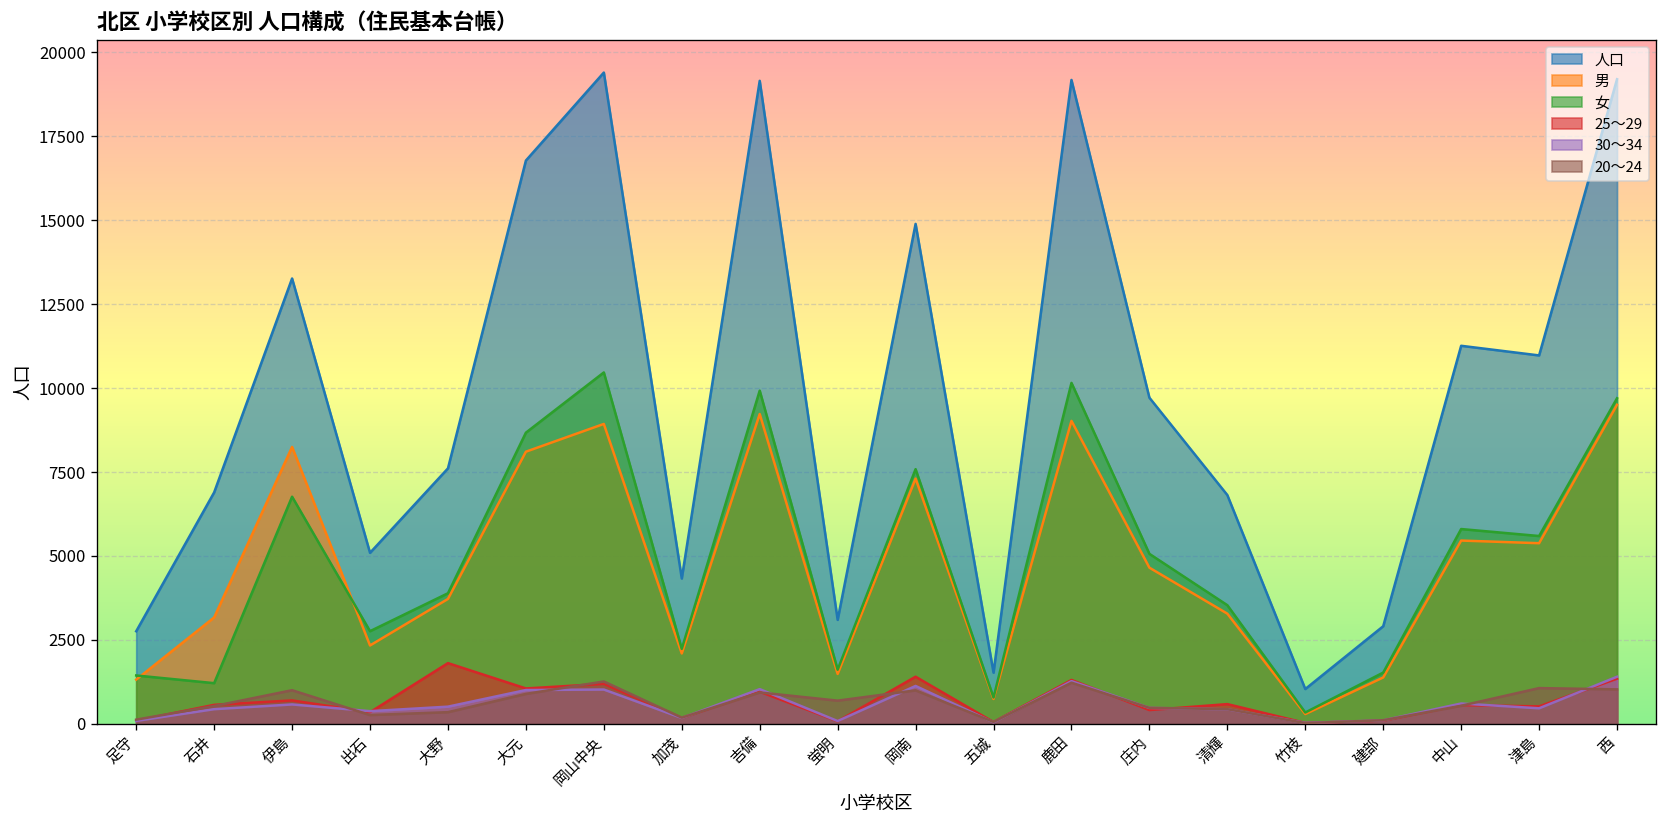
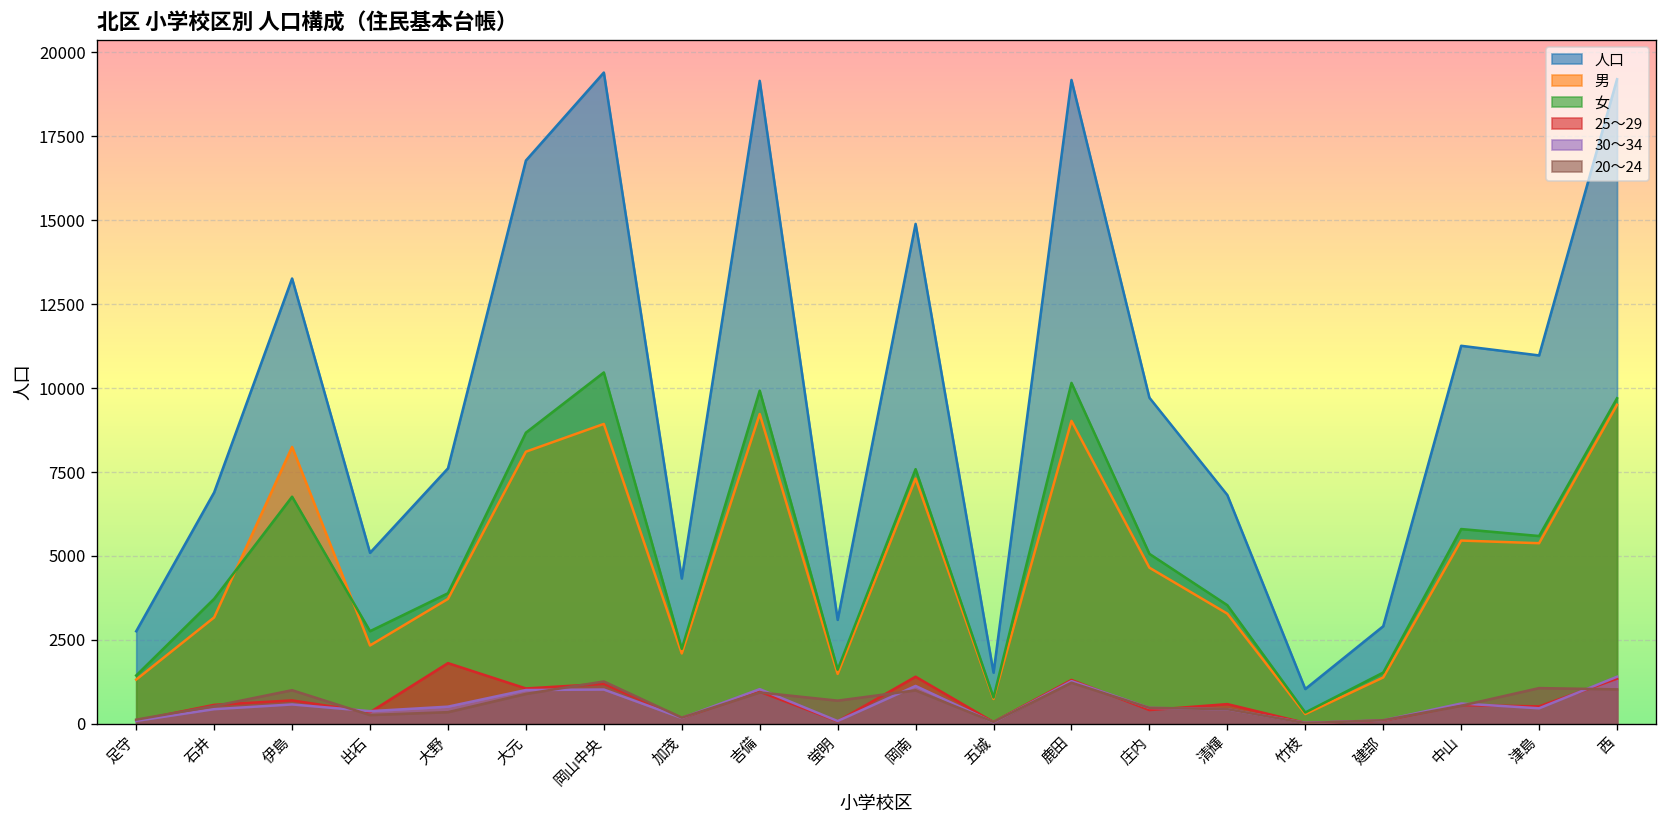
  {
    "人口": {
      "足守": 2800,
      "石井": 6900,
      "伊島": 13300,
      "出石": 5100,
      "大野": 7600,
      "大元": 16800,
      "岡山中央": 19400,
      "加茂": 4300,
      "吉備": 19200,
      "蛍明": 3100,
      "岡南": 14900,
      "五城": 1500,
      "鹿田": 19200,
      "庄内": 9700,
      "清輝": 6800,
      "竹枝": 1000,
      "建部": 2900,
      "中山": 11300,
      "津島": 11000
    },
    "男": {
      "足守": 1300,
      "石井": 3200,
      "伊島": 8200,
      "出石": 2300,
      "大野": 3700,
      "大元": 8100,
      "岡山中央": 8900,
      "加茂": 2100,
      "吉備": 9200,
      "蛍明": 1500,
      "岡南": 7300,
      "鹿田": 9000,
      "庄内": 4700,
      "清輝": 3300,
      "建部": 1400,
      "中山": 5500,
      "津島": 5400,
      "西": 9500
    },
    "女": {
      "足守": 1400,
-     "石井": 1200,
+     "石井": 3700,
      "伊島": 6800,
      "出石": 2800,
      "大野": 3900,
      "大元": 8700,
      "岡山中央": 10500,
      "加茂": 2200,
      "吉備": 9900,
      "蛍明": 1600,
      "岡南": 7600,
      "鹿田": 10200,
      "庄内": 5100,
      "清輝": 3500,
      "建部": 1500,
      "中山": 5800,
      "津島": 5600,
      "西": 9700
    },
    "25～29": {
      "伊島": 700,
      "大野": 1800,
      "岡南": 1400,
      "清輝": 600
    },
    "30～34": {
      "石井": 400,
      "伊島": 600,
      "大野": 500,
      "岡山中央": 1000,
      "岡南": 1100
    },
    "20～24": {
      "伊島": 1000,
      "大野": 300,
      "大元": 900,
      "蛍明": 700,
      "岡南": 1000,
      "津島": 1100,
      "西": 1000
    }
  }
